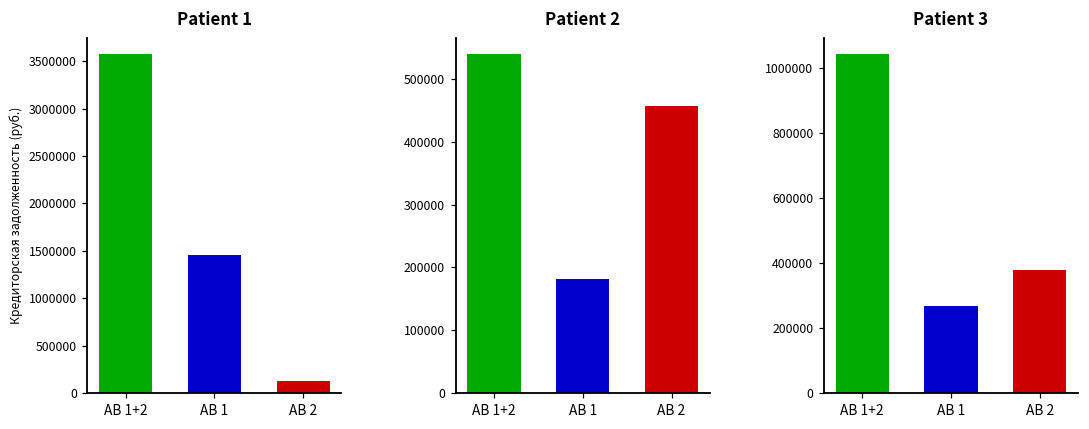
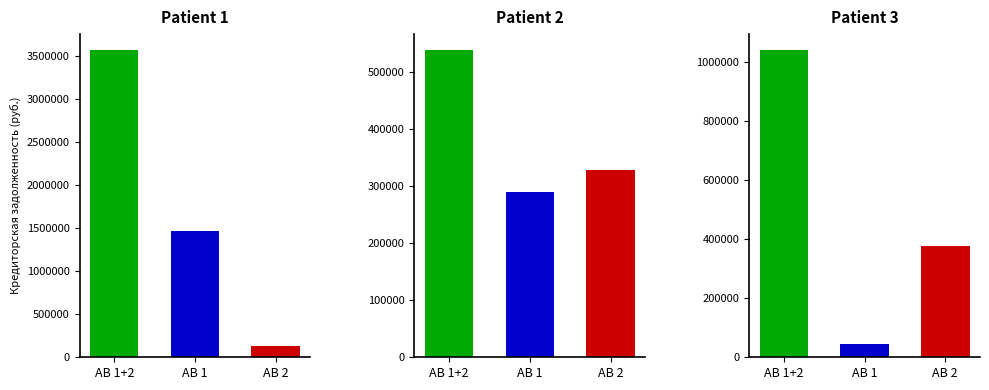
  {
    "Patient 1": {
      "AB 1+2": 3600000,
      "AB 1": 1500000,
      "AB 2": 100000
    },
    "Patient 2": {
      "AB 1+2": 540000,
-     "AB 1": 180000,
-     "AB 2": 460000
+     "AB 1": 290000,
+     "AB 2": 330000
    },
    "Patient 3": {
      "AB 1+2": 1040000,
-     "AB 1": 270000,
+     "AB 1": 50000,
      "AB 2": 380000
    }
  }
